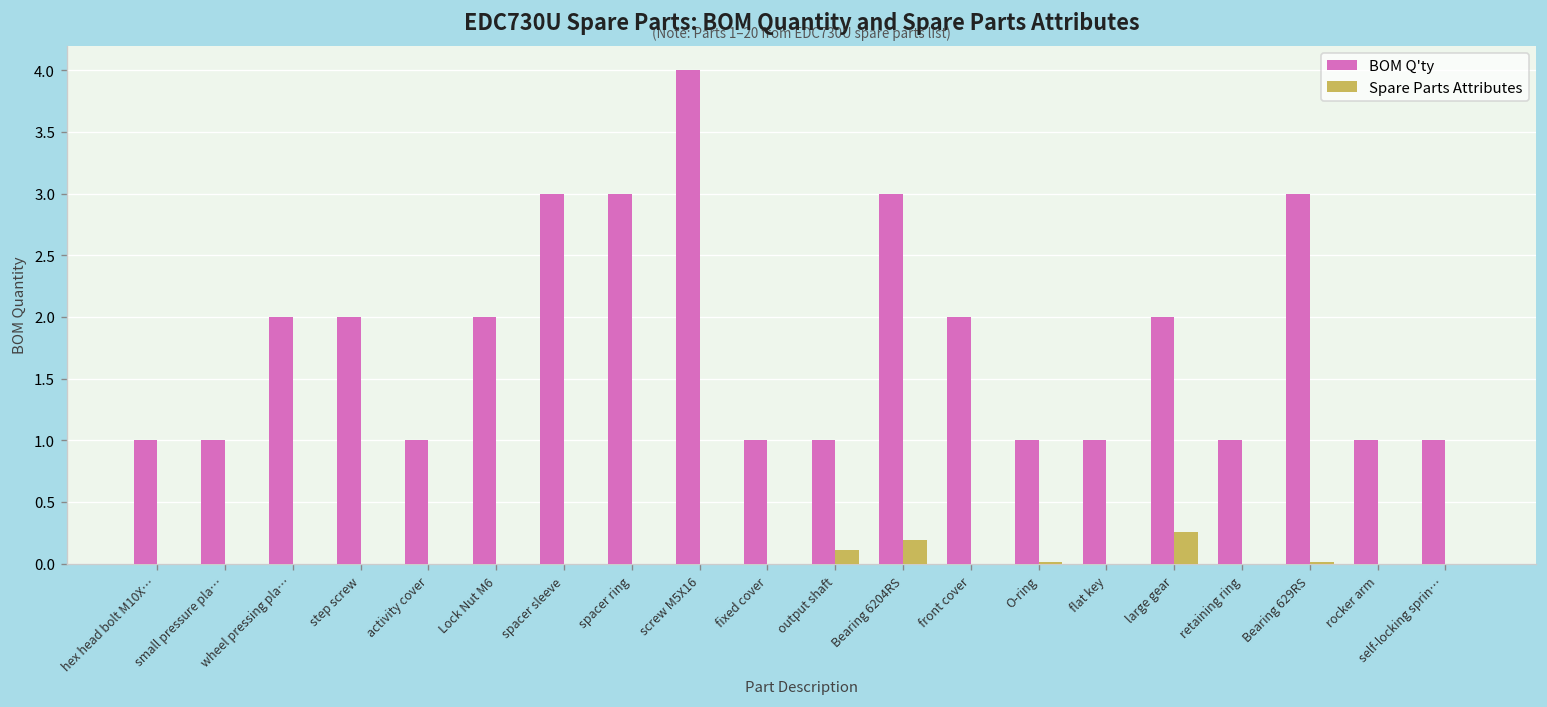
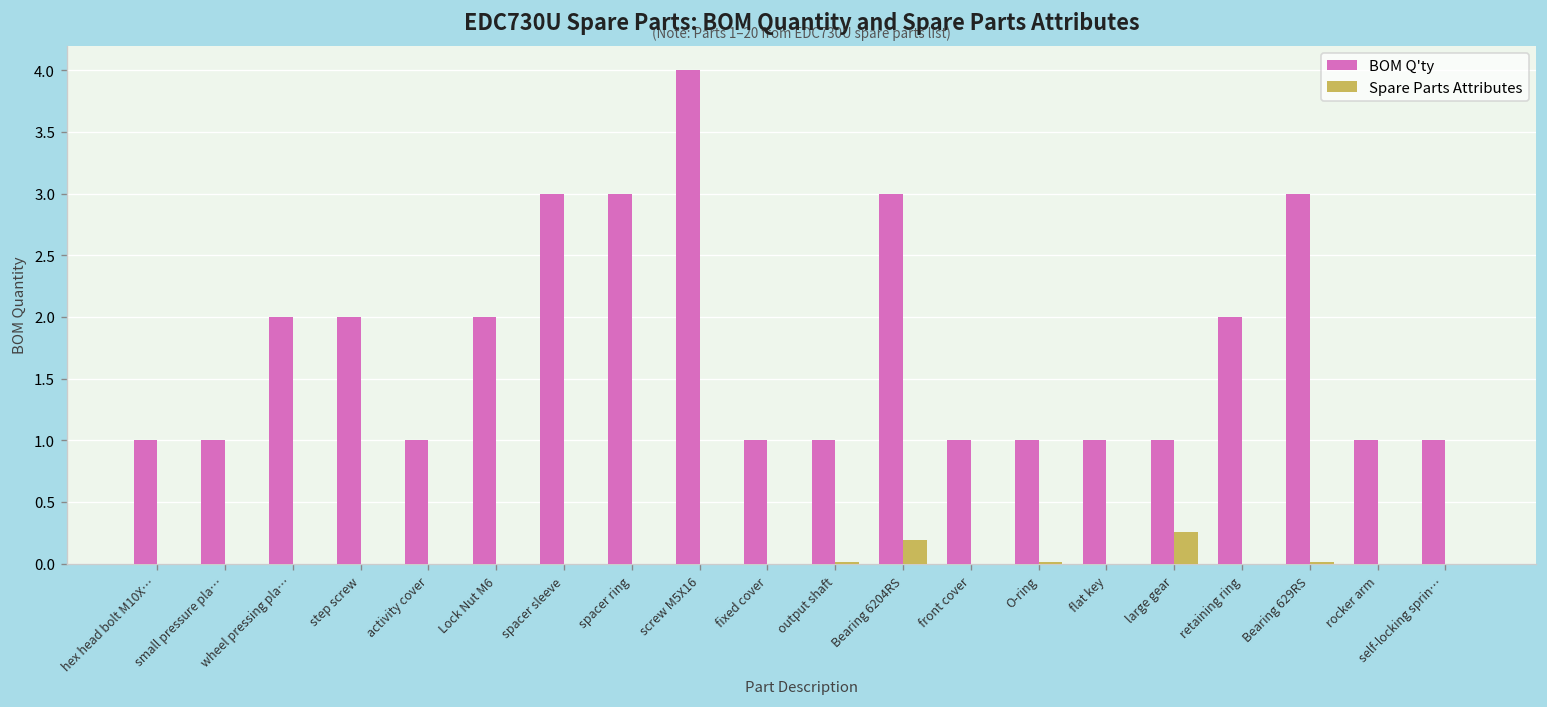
  {
    "BOM Q'ty": {
      "hex head bolt M10X…": 1,
      "small pressure pla…": 1,
      "wheel pressing pla…": 2,
      "step screw": 2,
      "activity cover": 1,
      "Lock Nut M6": 2,
      "spacer sleeve": 3,
      "spacer ring": 3,
      "fixed cover": 1,
      "output shaft": 1,
      "Bearing 6204RS": 3,
-     "front cover": 2,
+     "front cover": 1,
      "O-ring": 1,
      "flat key": 1,
-     "large gear": 2,
-     "retaining ring": 1,
+     "large gear": 1,
+     "retaining ring": 2,
      "Bearing 629RS": 3,
      "rocker arm": 1,
      "self-locking sprin…": 1
    },
    "Spare Parts Attributes": {
      "hex head bolt M10X…": 0.00,
      "small pressure pla…": 0.00,
      "wheel pressing pla…": 0.00,
      "step screw": 0.00,
      "activity cover": 0.00,
      "Lock Nut M6": 0.00,
      "spacer sleeve": 0.00,
      "spacer ring": 0.00,
      "screw M5X16": 0.00,
      "fixed cover": 0.00,
-     "output shaft": 0.11,
+     "output shaft": 0.01,
      "Bearing 6204RS": 0.19,
      "front cover": 0.00,
      "flat key": 0.00,
      "large gear": 0.26,
      "retaining ring": 0.00,
      "rocker arm": 0.00,
      "self-locking sprin…": 0.00
    }
  }
